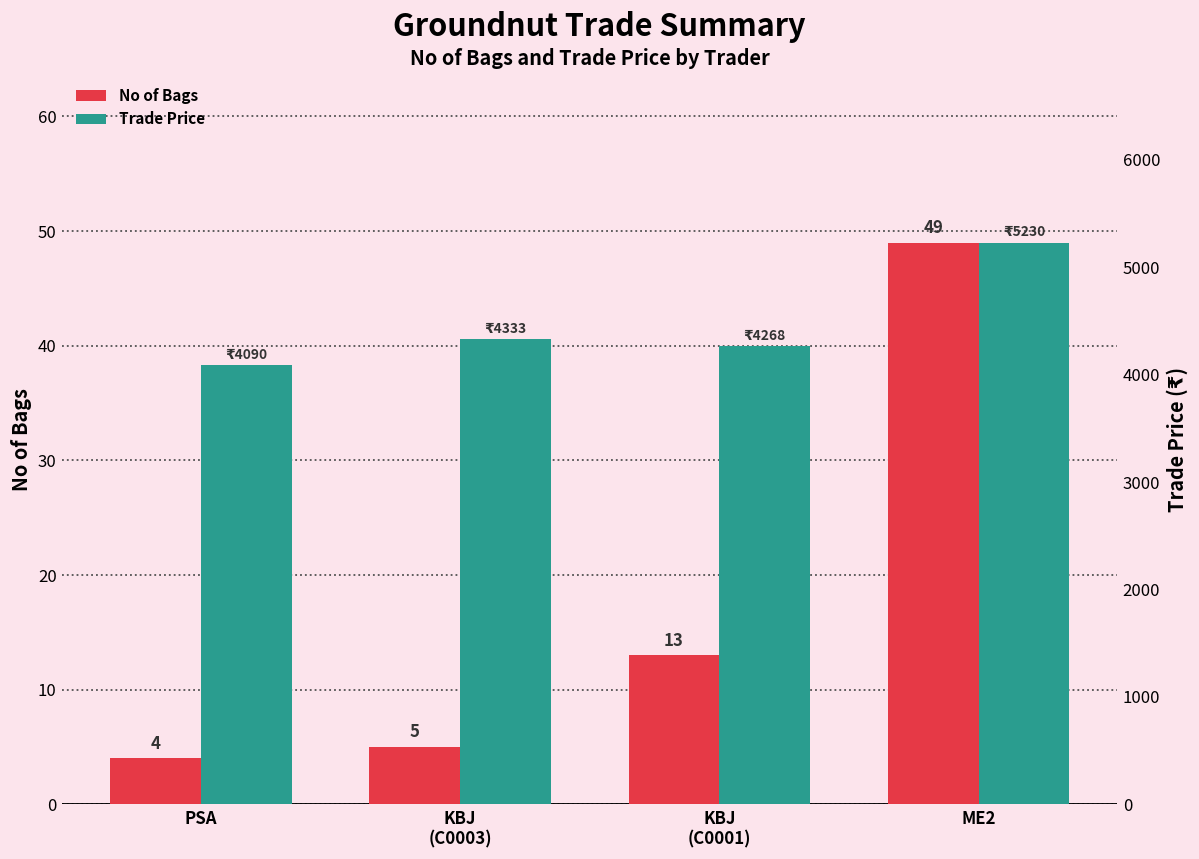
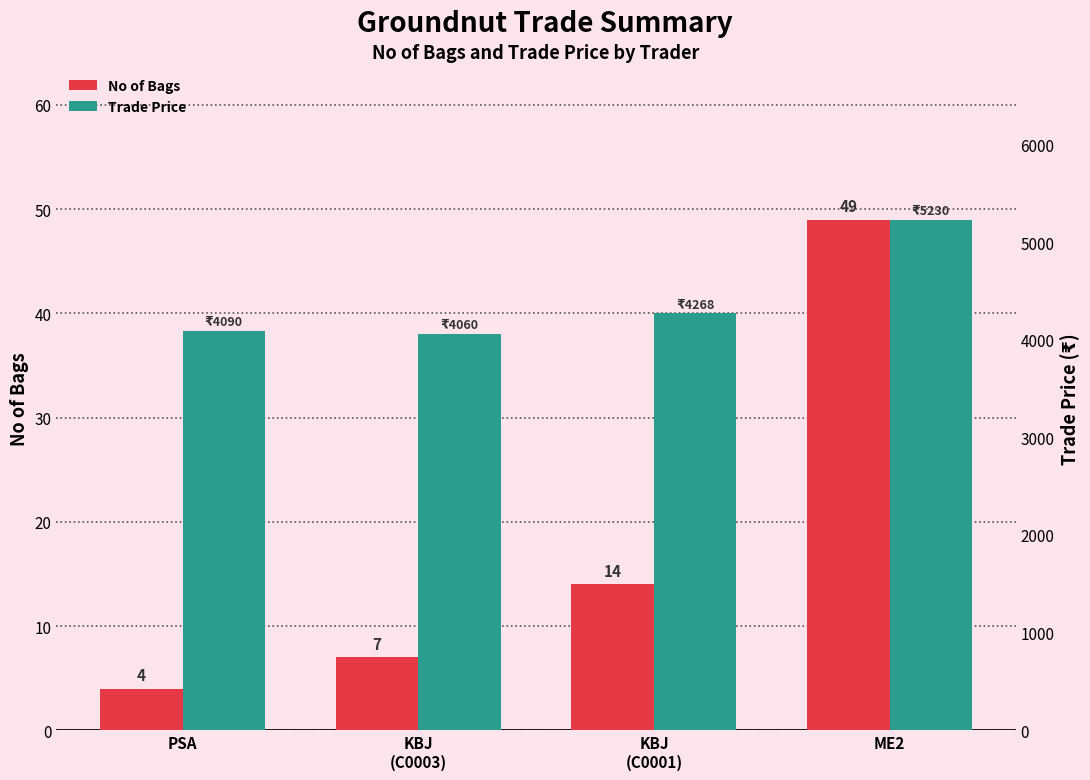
  {
    "No of Bags": {
      "PSA": 4,
-     "KBJ (C0003)": 5,
-     "KBJ (C0001)": 13,
+     "KBJ (C0003)": 7,
+     "KBJ (C0001)": 14,
      "ME2": 49
    },
    "Trade Price": {
      "PSA": 4090,
-     "KBJ (C0003)": 4333,
+     "KBJ (C0003)": 4060,
      "KBJ (C0001)": 4268,
      "ME2": 5230
    }
  }
